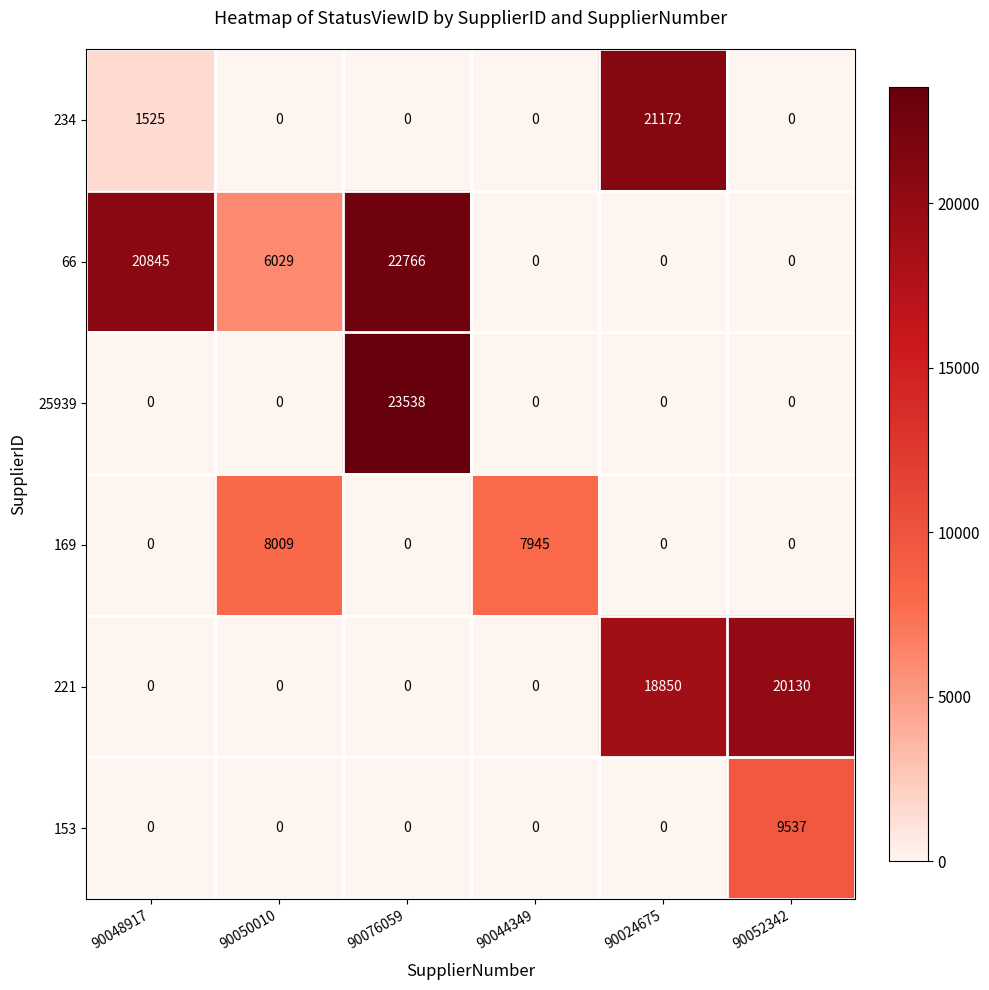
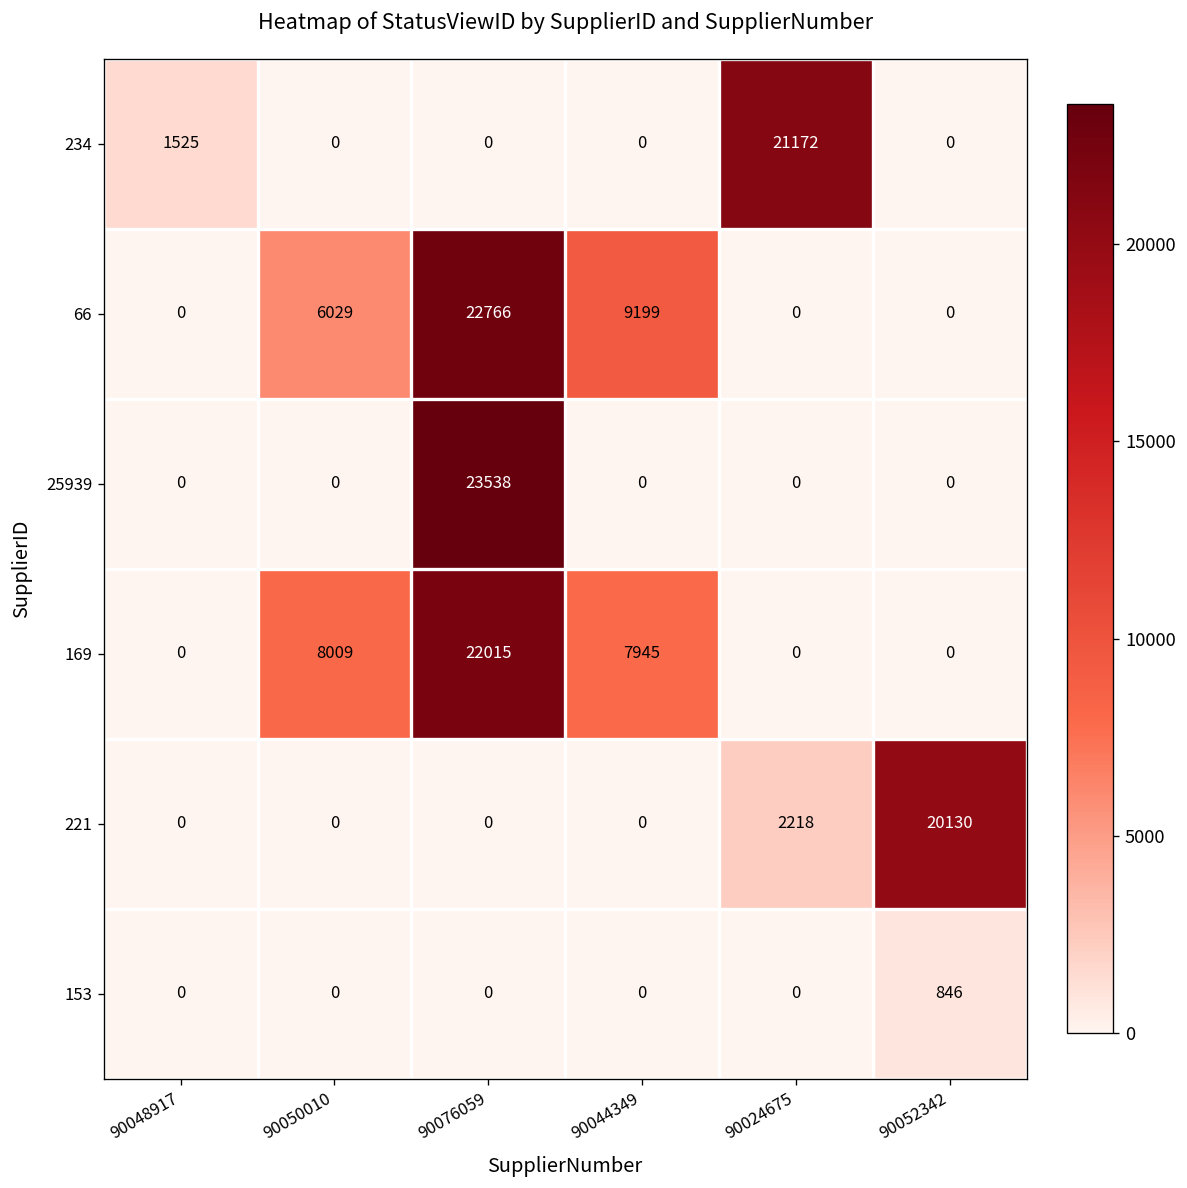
  {
    "234": {
      "90048917": 1525,
      "90050010": 0,
      "90076059": 0,
      "90044349": 0,
      "90024675": 21172,
      "90052342": 0
    },
    "66": {
-     "90048917": 20845,
+     "90048917": 0,
      "90050010": 6029,
      "90076059": 22766,
-     "90044349": 0,
+     "90044349": 9199,
      "90024675": 0,
      "90052342": 0
    },
    "25939": {
      "90048917": 0,
      "90050010": 0,
      "90076059": 23538,
      "90044349": 0,
      "90024675": 0,
      "90052342": 0
    },
    "169": {
      "90048917": 0,
      "90050010": 8009,
-     "90076059": 0,
+     "90076059": 22015,
      "90044349": 7945,
      "90024675": 0,
      "90052342": 0
    },
    "221": {
      "90048917": 0,
      "90050010": 0,
      "90076059": 0,
      "90044349": 0,
-     "90024675": 18850,
+     "90024675": 2218,
      "90052342": 20130
    },
    "153": {
      "90048917": 0,
      "90050010": 0,
      "90076059": 0,
      "90044349": 0,
      "90024675": 0,
-     "90052342": 9537
+     "90052342": 846
    }
  }
